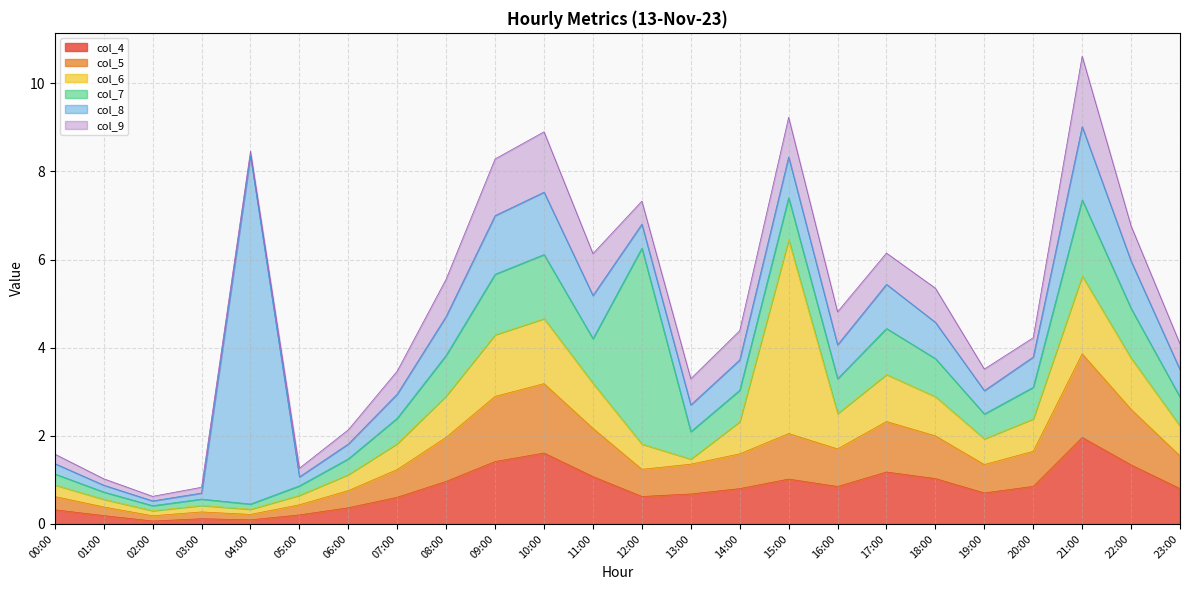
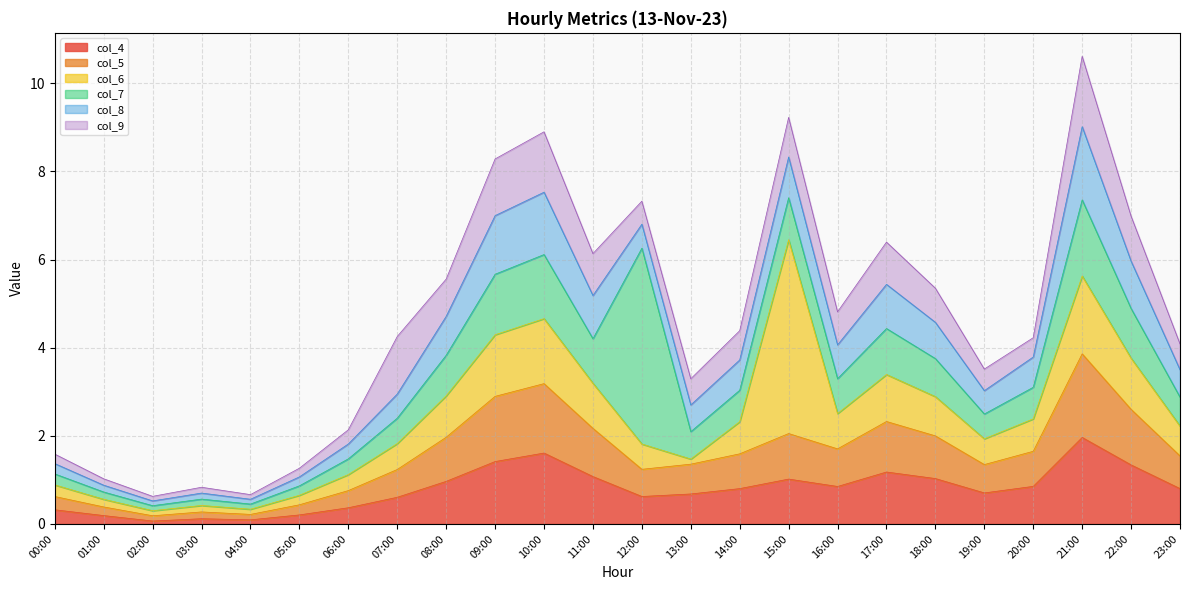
  {
    "col_6": {
      "00:00": 0.3,
      "01:00": 0.2,
      "02:00": 0.1,
      "03:00": 0.1,
      "04:00": 0.1,
      "05:00": 0.2,
      "06:00": 0.4,
      "07:00": 0.6,
      "08:00": 0.9,
      "09:00": 1.4,
      "10:00": 1.5,
      "11:00": 1.0,
      "12:00": 0.6,
      "13:00": 0.1,
      "14:00": 0.7,
      "15:00": 4.4,
      "16:00": 0.8,
      "17:00": 1.1,
      "18:00": 0.9,
      "19:00": 0.6,
      "20:00": 0.7,
      "21:00": 1.8,
      "22:00": 1.2,
      "23:00": 0.7
    },
    "col_7": {
      "00:00": 0.2,
      "01:00": 0.2,
      "02:00": 0.1,
      "03:00": 0.1,
      "04:00": 0.1,
      "05:00": 0.2,
      "06:00": 0.4,
      "07:00": 0.6,
      "08:00": 0.9,
      "09:00": 1.4,
      "10:00": 1.5,
      "11:00": 1.0,
      "12:00": 4.4,
      "13:00": 0.6,
      "14:00": 0.7,
      "15:00": 1.0,
      "16:00": 0.8,
      "17:00": 1.0,
      "18:00": 0.9,
      "19:00": 0.6,
      "20:00": 0.7,
      "21:00": 1.7,
      "22:00": 1.1,
      "23:00": 0.7
    },
    "col_8": {
      "00:00": 0.2,
      "01:00": 0.2,
      "02:00": 0.1,
      "03:00": 0.1,
-     "04:00": 7.9,
+     "04:00": 0.1,
      "05:00": 0.2,
      "06:00": 0.3,
      "07:00": 0.5,
      "08:00": 0.9,
      "09:00": 1.3,
      "10:00": 1.4,
      "11:00": 1.0,
      "12:00": 0.5,
      "13:00": 0.6,
      "14:00": 0.7,
      "15:00": 0.9,
      "16:00": 0.8,
      "17:00": 1.0,
      "18:00": 0.8,
      "19:00": 0.5,
      "20:00": 0.7,
      "21:00": 1.7,
      "22:00": 1.1,
      "23:00": 0.6
    },
    "col_9": {
      "00:00": 0.2,
      "01:00": 0.1,
      "02:00": 0.1,
      "03:00": 0.1,
      "04:00": 0.1,
      "05:00": 0.2,
      "06:00": 0.3,
-     "07:00": 0.5,
+     "07:00": 1.3,
      "08:00": 0.8,
      "09:00": 1.3,
      "10:00": 1.4,
      "11:00": 1.0,
      "12:00": 0.5,
      "13:00": 0.6,
      "14:00": 0.7,
      "15:00": 0.9,
      "16:00": 0.7,
-     "17:00": 0.7,
+     "17:00": 1.0,
      "18:00": 0.8,
      "19:00": 0.5,
      "20:00": 0.4,
      "21:00": 1.6,
-     "22:00": 0.8,
+     "22:00": 1.0,
      "23:00": 0.6
    }
  }
